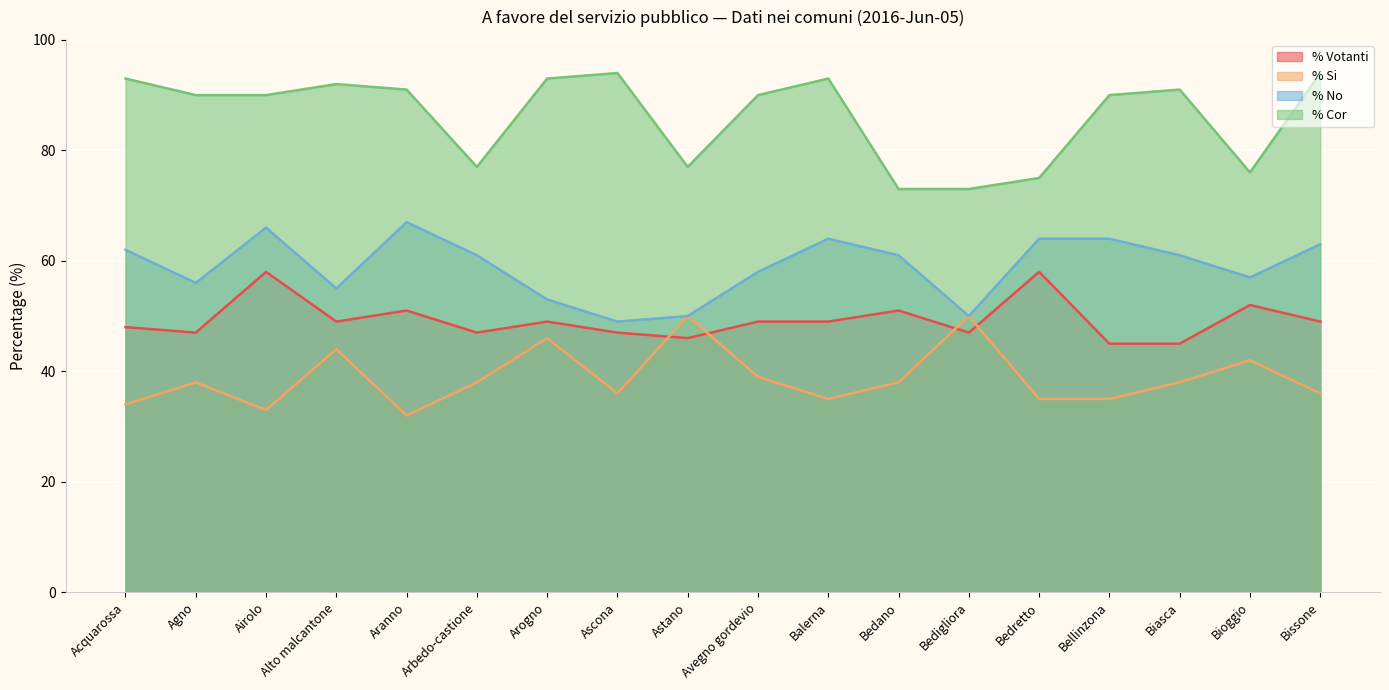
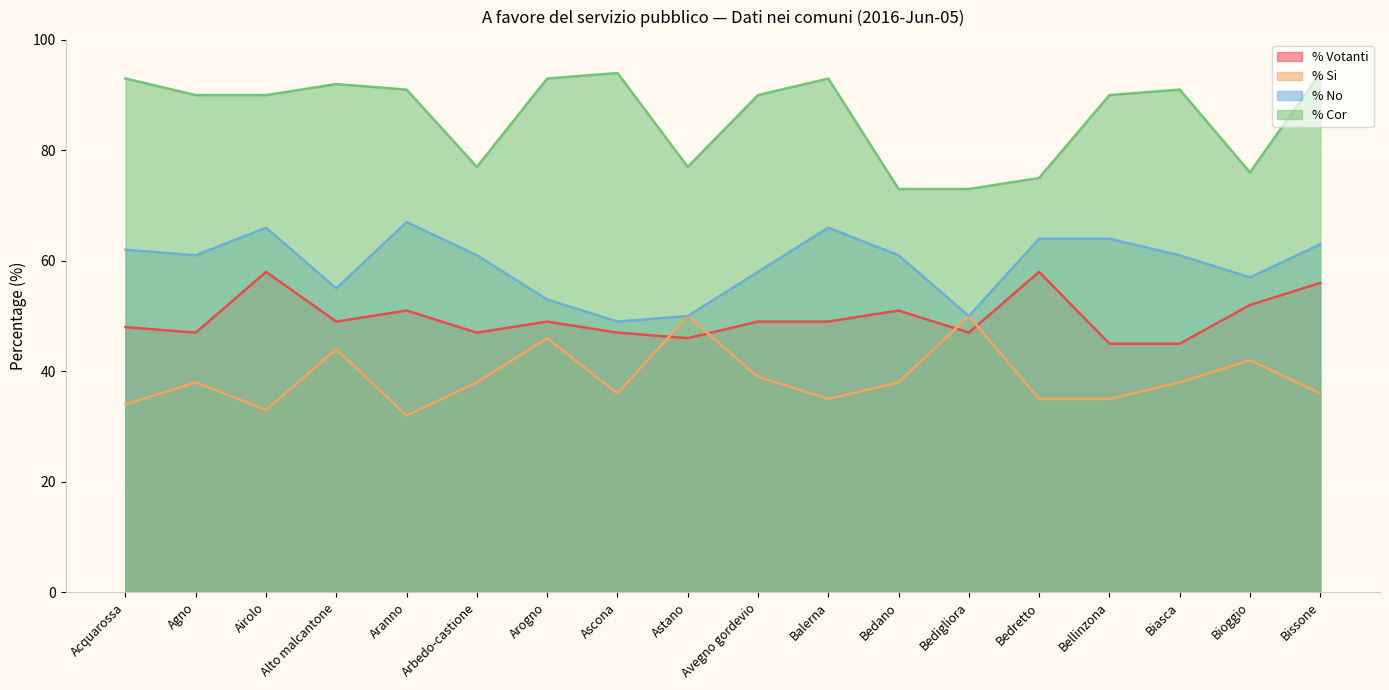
  {
    "% Votanti": {
      "Acquarossa": 48,
      "Agno": 47,
      "Airolo": 58,
      "Alto malcantone": 49,
      "Aranno": 51,
      "Arbedo-castione": 47,
      "Arogno": 49,
      "Ascona": 47,
      "Astano": 46,
      "Avegno gordevio": 49,
      "Balerna": 49,
      "Bedano": 51,
      "Bedigliora": 47,
      "Bedretto": 58,
      "Bellinzona": 45,
      "Biasca": 45,
      "Bioggio": 52,
-     "Bissone": 49
+     "Bissone": 56
    },
    "% Si": {
      "Acquarossa": 34,
      "Agno": 38,
      "Airolo": 33,
      "Alto malcantone": 44,
      "Aranno": 32,
      "Arbedo-castione": 38,
      "Arogno": 46,
      "Ascona": 36,
      "Avegno gordevio": 39,
      "Balerna": 35,
      "Bedano": 38,
      "Bedretto": 35,
      "Bellinzona": 35,
      "Biasca": 38,
      "Bioggio": 42,
      "Bissone": 36
    },
    "% No": {
      "Acquarossa": 62,
-     "Agno": 56,
+     "Agno": 61,
      "Airolo": 66,
      "Alto malcantone": 55,
      "Aranno": 67,
      "Arbedo-castione": 61,
      "Arogno": 53,
      "Ascona": 49,
      "Avegno gordevio": 58,
-     "Balerna": 64,
+     "Balerna": 66,
      "Bedano": 61,
      "Bedretto": 64,
      "Bellinzona": 64,
      "Biasca": 61,
      "Bioggio": 57,
      "Bissone": 63
    },
    "% Cor": {
      "Acquarossa": 93,
      "Agno": 90,
      "Airolo": 90,
      "Alto malcantone": 92,
      "Aranno": 91,
      "Arbedo-castione": 77,
      "Arogno": 93,
      "Ascona": 94,
      "Astano": 77,
      "Avegno gordevio": 90,
      "Balerna": 93,
      "Bedano": 73,
      "Bedigliora": 73,
      "Bedretto": 75,
      "Bellinzona": 90,
      "Biasca": 91,
      "Bioggio": 76
    }
  }
